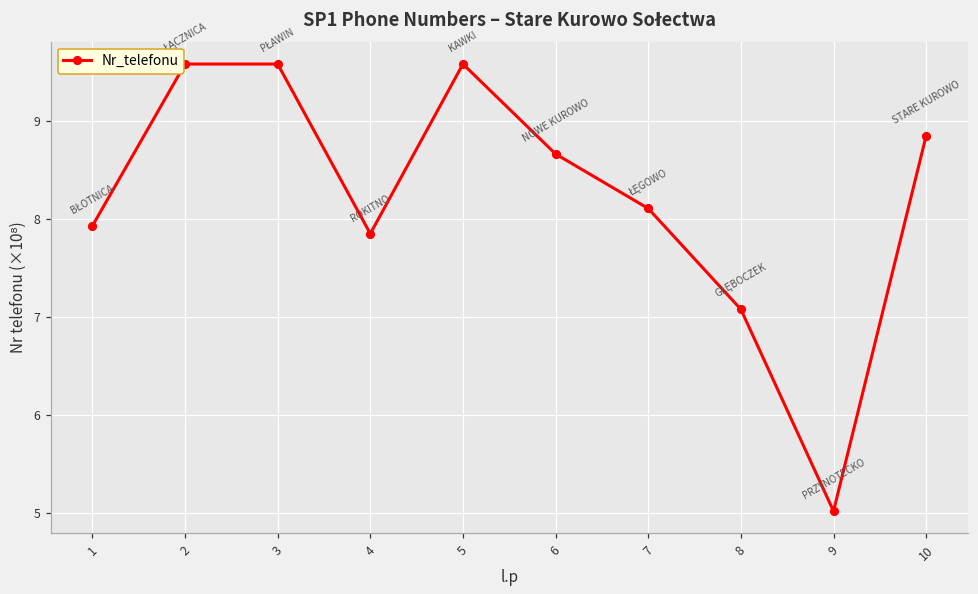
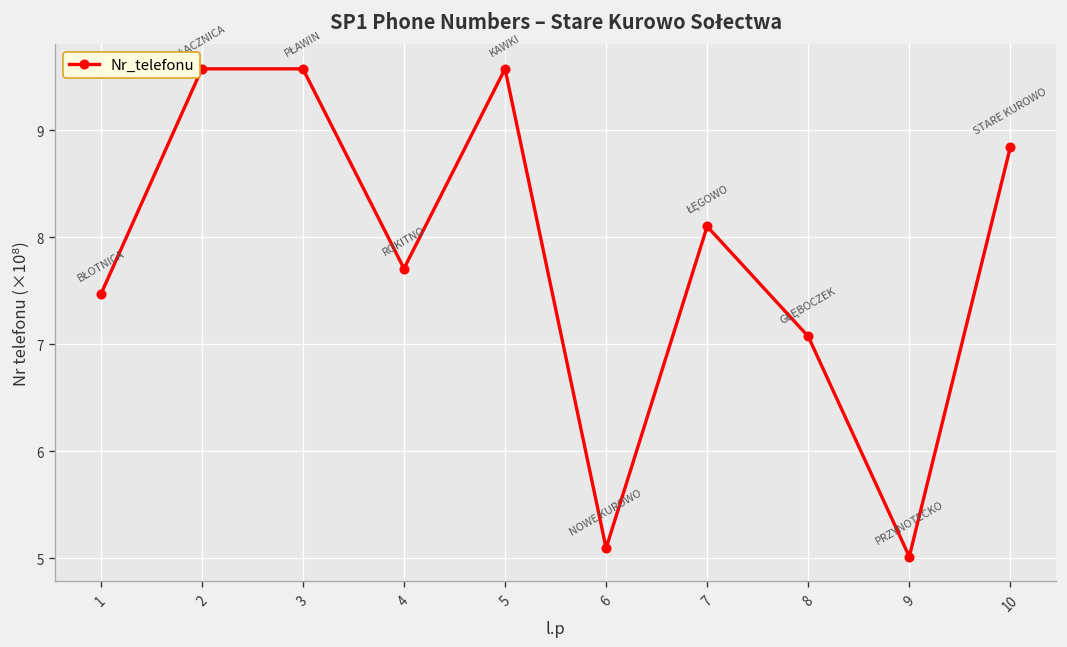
  {
-   "1": 7.9,
+   "1": 7.5,
    "2": 9.6,
    "3": 9.6,
-   "4": 7.8,
+   "4": 7.7,
    "5": 9.6,
-   "6": 8.7,
+   "6": 5.1,
    "7": 8.1,
    "8": 7.1,
    "9": 5.0,
    "10": 8.8
  }
